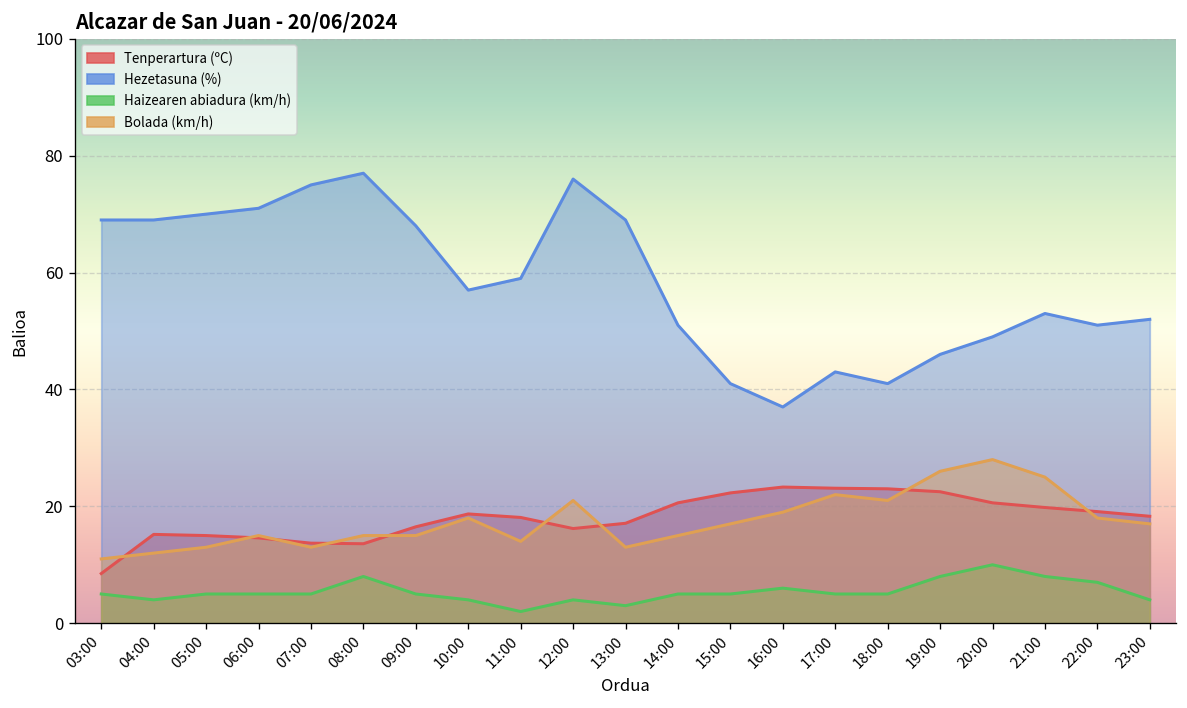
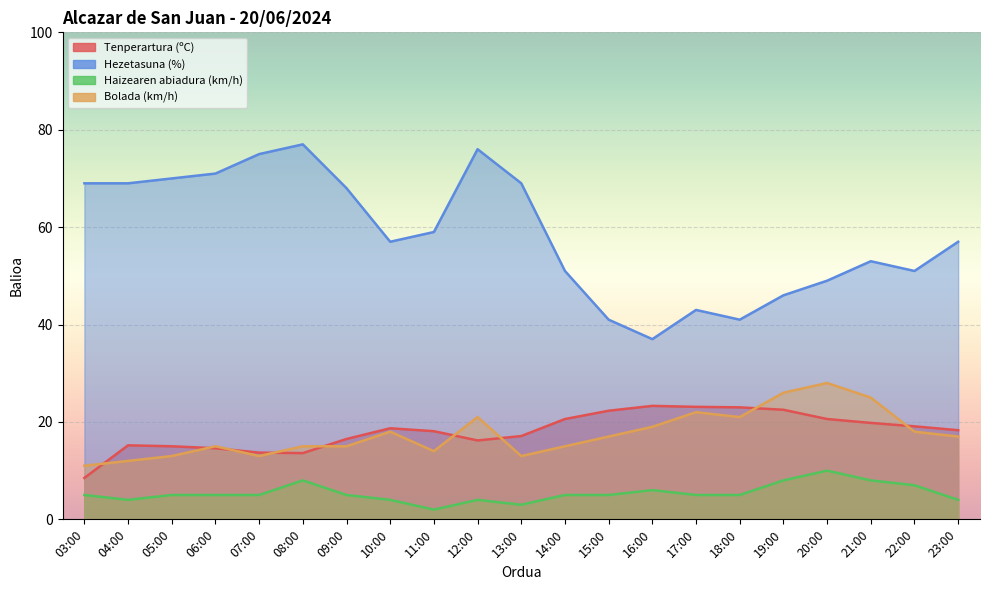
  {
    "Tenperartura (ºC)": {
      "03:00": 9,
      "04:00": 15,
      "05:00": 15,
      "07:00": 14,
      "08:00": 14,
      "09:00": 17,
      "10:00": 19,
      "11:00": 18,
      "12:00": 16,
      "13:00": 17,
      "14:00": 21,
      "15:00": 22,
      "16:00": 23,
      "17:00": 23,
      "18:00": 23,
      "19:00": 23,
      "20:00": 21,
      "21:00": 20,
      "22:00": 19,
      "23:00": 18
    },
    "Hezetasuna (%)": {
      "03:00": 69,
      "04:00": 69,
      "05:00": 70,
      "06:00": 71,
      "07:00": 75,
      "08:00": 77,
      "09:00": 68,
      "10:00": 57,
      "11:00": 59,
      "12:00": 76,
      "13:00": 69,
      "14:00": 51,
      "15:00": 41,
      "16:00": 37,
      "17:00": 43,
      "18:00": 41,
      "19:00": 46,
      "20:00": 49,
      "21:00": 53,
      "22:00": 51,
-     "23:00": 52
+     "23:00": 57
    },
    "Haizearen abiadura (km/h)": {
      "03:00": 5,
      "04:00": 4,
      "05:00": 5,
      "06:00": 5,
      "07:00": 5,
      "08:00": 8,
      "09:00": 5,
      "10:00": 4,
      "11:00": 2,
      "12:00": 4,
      "13:00": 3,
      "14:00": 5,
      "15:00": 5,
      "16:00": 6,
      "17:00": 5,
      "18:00": 5,
      "19:00": 8,
      "20:00": 10,
      "21:00": 8,
      "22:00": 7,
      "23:00": 4
    },
    "Bolada (km/h)": {
      "03:00": 11,
      "04:00": 12,
      "05:00": 13,
      "07:00": 13,
      "08:00": 15,
      "09:00": 15,
      "10:00": 18,
      "11:00": 14,
      "12:00": 21,
      "13:00": 13,
      "14:00": 15,
      "15:00": 17,
      "16:00": 19,
      "17:00": 22,
      "18:00": 21,
      "19:00": 26,
      "20:00": 28,
      "21:00": 25,
      "22:00": 18,
      "23:00": 17
    }
  }
